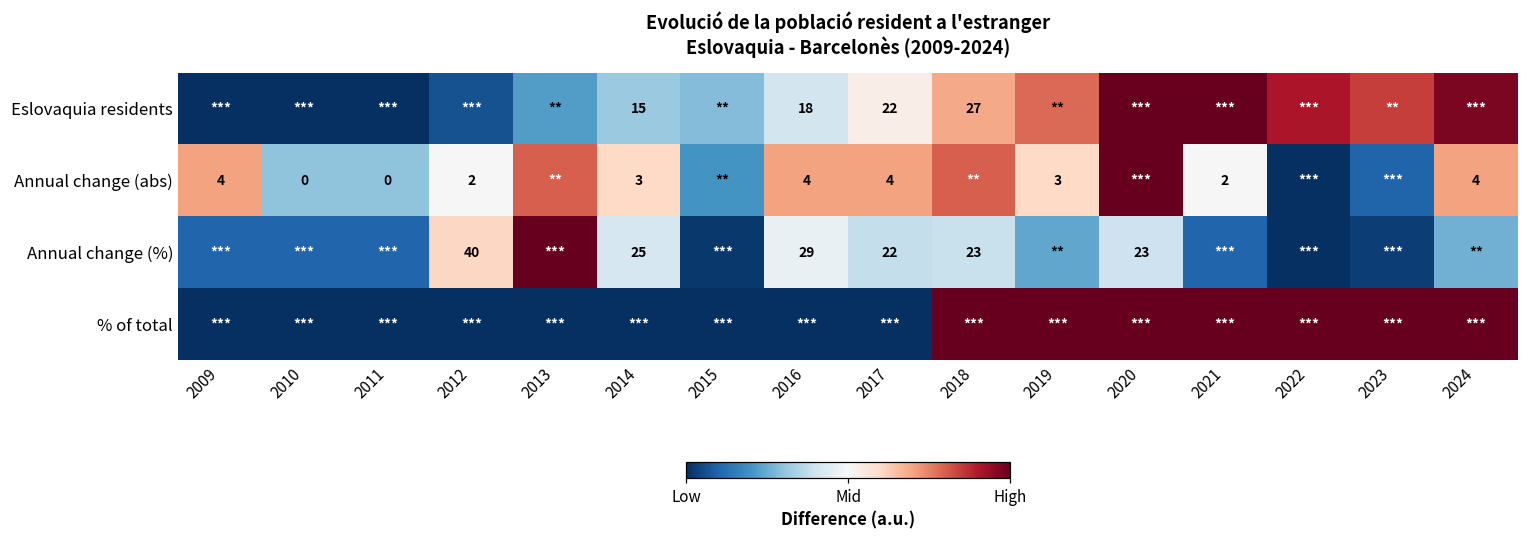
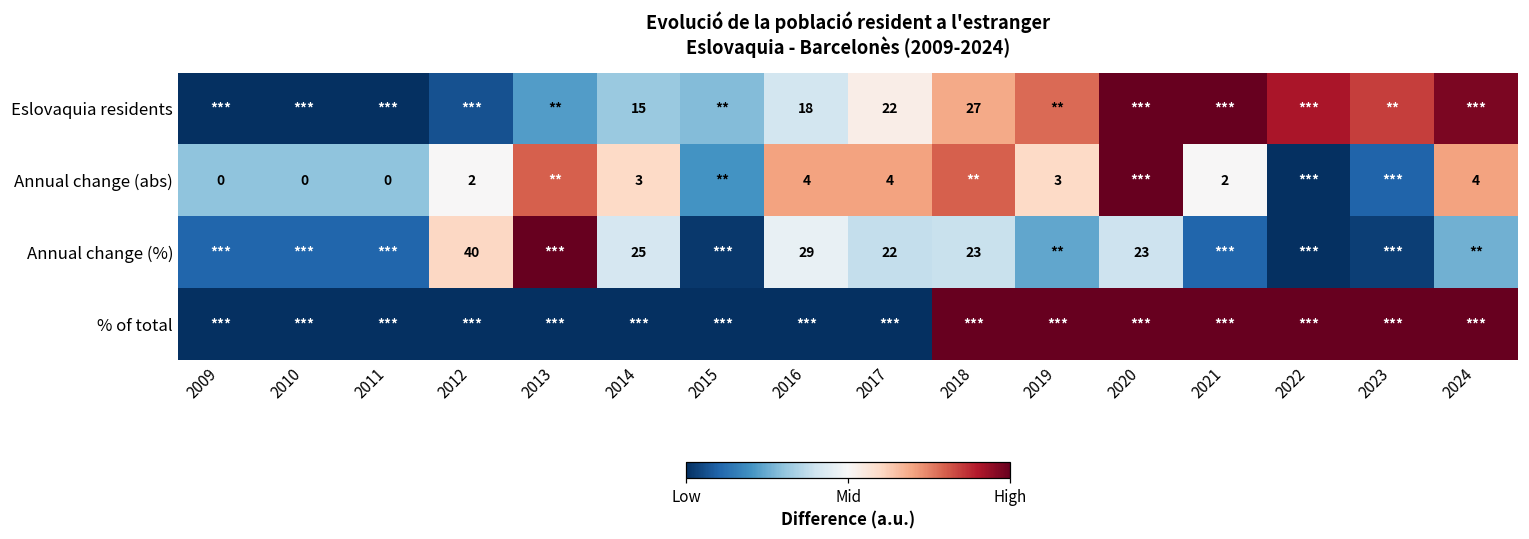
  {
    "Eslovaquia residents": {
      "2014": 15,
      "2016": 18,
      "2017": 22,
      "2018": 27
    },
    "Annual change (abs)": {
-     "2009": 4,
+     "2009": 0,
      "2010": 0,
      "2011": 0,
      "2012": 2,
      "2014": 3,
      "2016": 4,
      "2017": 4,
      "2019": 3,
      "2021": 2,
      "2024": 4
    },
    "Annual change (%)": {
      "2012": 40,
      "2014": 25,
      "2016": 29,
      "2017": 22,
      "2018": 23,
      "2020": 23
    }
  }
